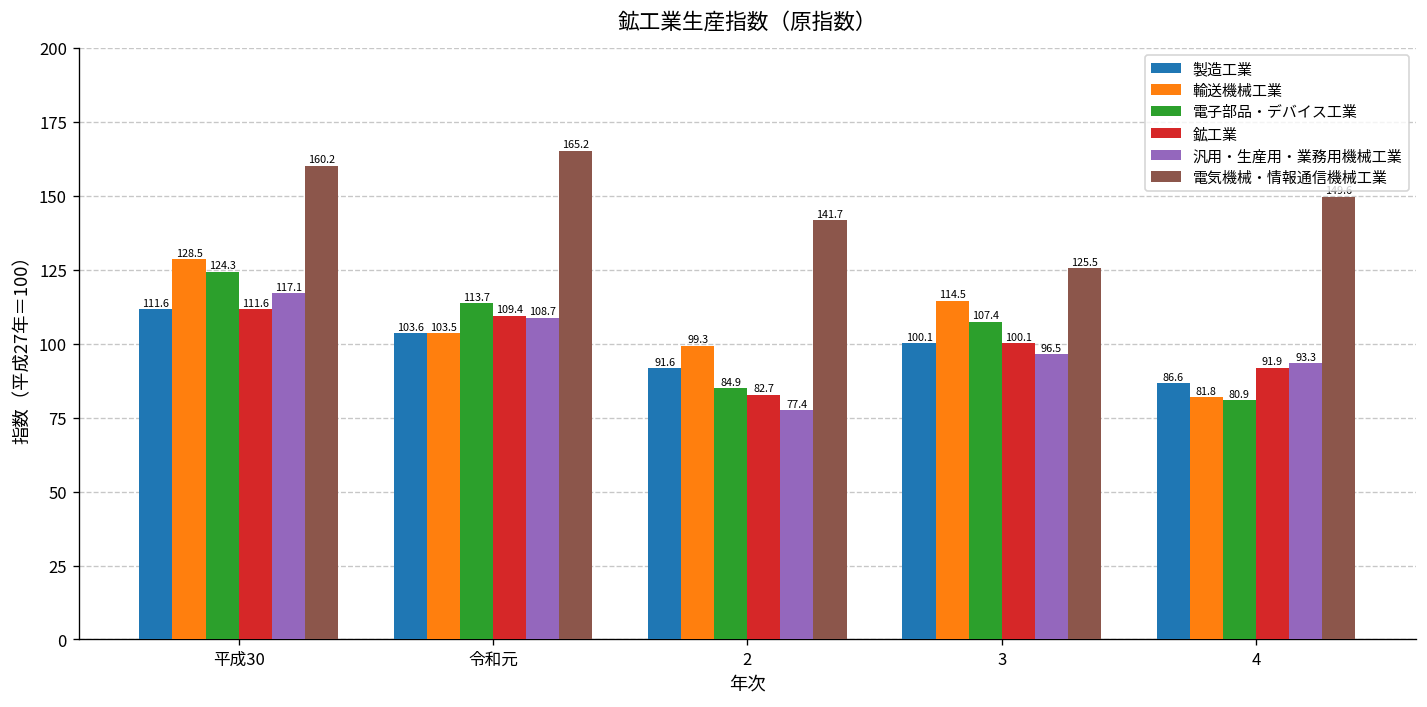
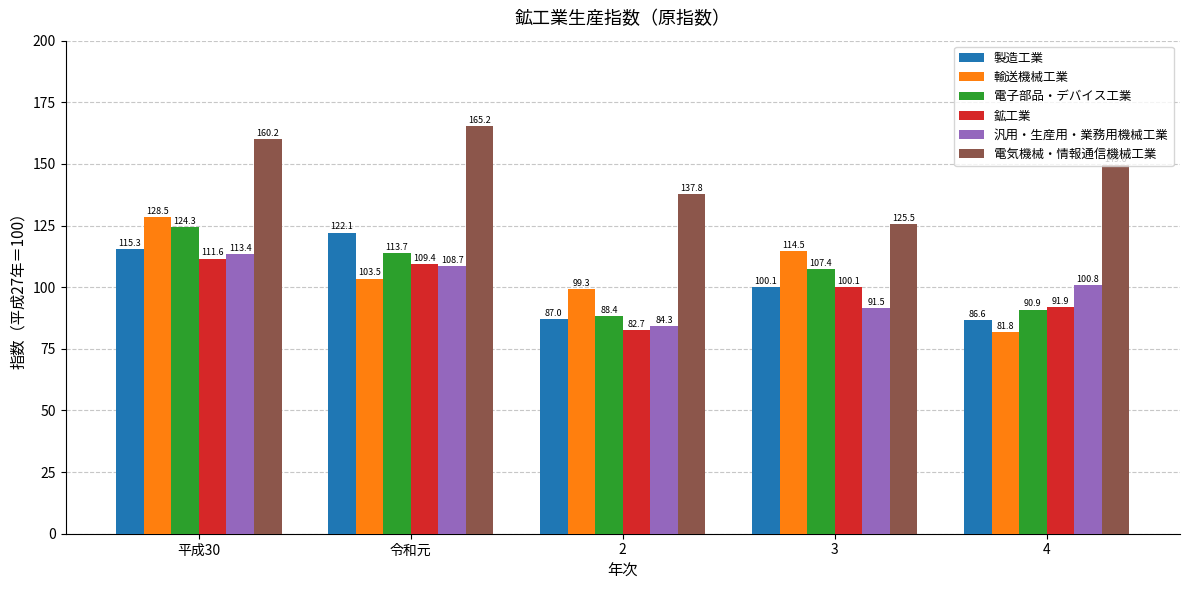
  {
    "製造工業": {
-     "平成30": 111.6,
-     "令和元": 103.6,
-     "2": 91.6,
+     "平成30": 115.3,
+     "令和元": 122.1,
+     "2": 87.0,
      "3": 100.1,
      "4": 86.6
    },
    "輸送機械工業": {
      "平成30": 128.5,
      "令和元": 103.5,
      "2": 99.3,
      "3": 114.5,
      "4": 81.8
    },
    "電子部品・デバイス工業": {
      "平成30": 124.3,
      "令和元": 113.7,
-     "2": 84.9,
+     "2": 88.4,
      "3": 107.4,
-     "4": 80.9
+     "4": 90.9
    },
    "鉱工業": {
      "平成30": 111.6,
      "令和元": 109.4,
      "2": 82.7,
      "3": 100.1,
      "4": 91.9
    },
    "汎用・生産用・業務用機械工業": {
-     "平成30": 117.1,
+     "平成30": 113.4,
      "令和元": 108.7,
-     "2": 77.4,
-     "3": 96.5,
-     "4": 93.3
+     "2": 84.3,
+     "3": 91.5,
+     "4": 100.8
    },
    "電気機械・情報通信機械工業": {
      "平成30": 160.2,
      "令和元": 165.2,
-     "2": 141.7,
+     "2": 137.8,
      "3": 125.5
    }
  }
